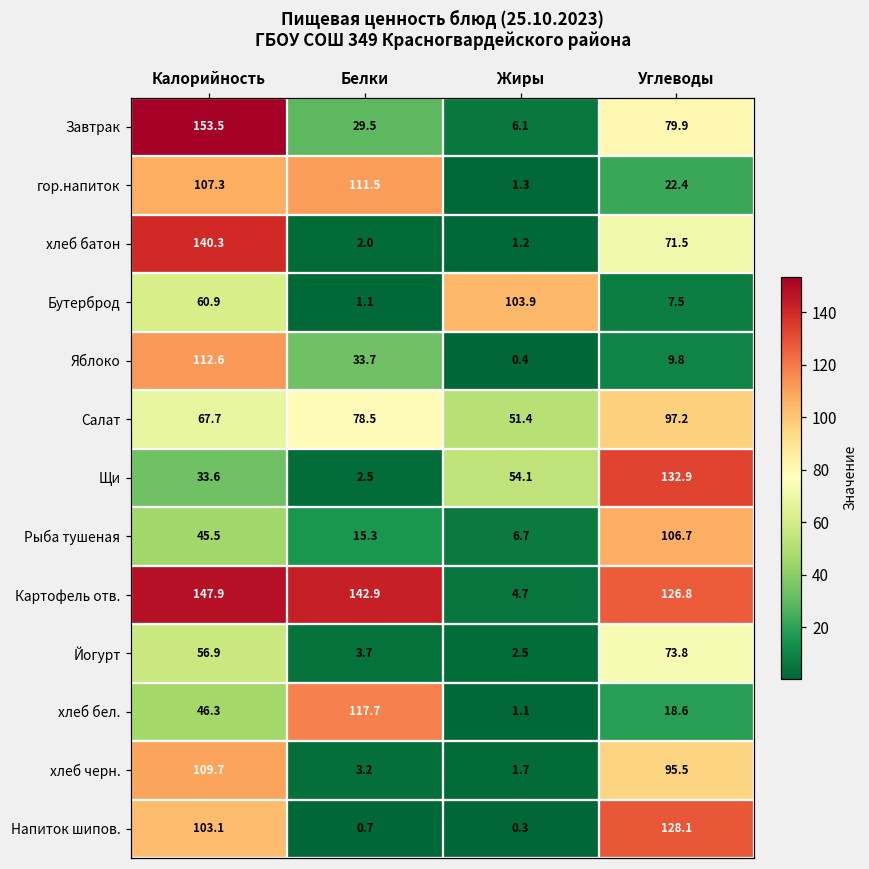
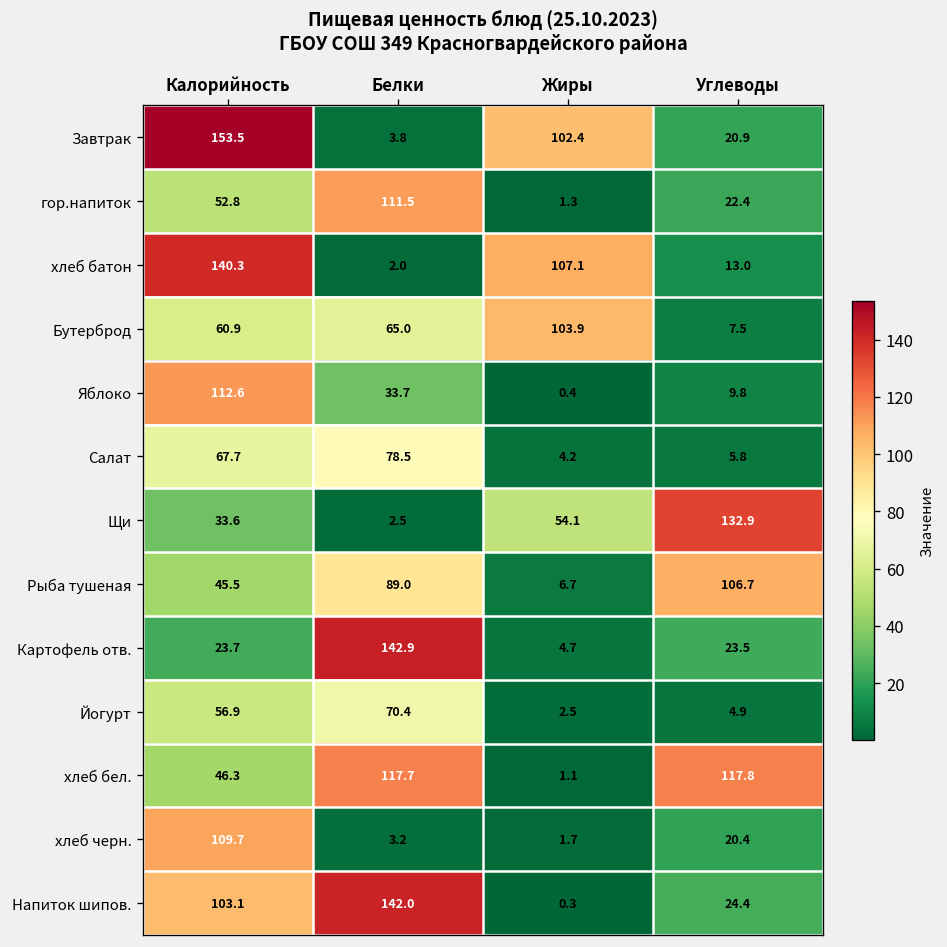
  {
    "Завтрак": {
      "Калорийность": 153.5,
-     "Белки": 29.5,
-     "Жиры": 6.1,
-     "Углеводы": 79.9
+     "Белки": 3.8,
+     "Жиры": 102.4,
+     "Углеводы": 20.9
    },
    "гор.напиток": {
-     "Калорийность": 107.3,
+     "Калорийность": 52.8,
      "Белки": 111.5,
      "Жиры": 1.3,
      "Углеводы": 22.4
    },
    "хлеб батон": {
      "Калорийность": 140.3,
      "Белки": 2.0,
-     "Жиры": 1.2,
-     "Углеводы": 71.5
+     "Жиры": 107.1,
+     "Углеводы": 13.0
    },
    "Бутерброд": {
      "Калорийность": 60.9,
-     "Белки": 1.1,
+     "Белки": 65.0,
      "Жиры": 103.9,
      "Углеводы": 7.5
    },
    "Яблоко": {
      "Калорийность": 112.6,
      "Белки": 33.7,
      "Жиры": 0.4,
      "Углеводы": 9.8
    },
    "Салат": {
      "Калорийность": 67.7,
      "Белки": 78.5,
-     "Жиры": 51.4,
-     "Углеводы": 97.2
+     "Жиры": 4.2,
+     "Углеводы": 5.8
    },
    "Щи": {
      "Калорийность": 33.6,
      "Белки": 2.5,
      "Жиры": 54.1,
      "Углеводы": 132.9
    },
    "Рыба тушеная": {
      "Калорийность": 45.5,
-     "Белки": 15.3,
+     "Белки": 89.0,
      "Жиры": 6.7,
      "Углеводы": 106.7
    },
    "Картофель отв.": {
-     "Калорийность": 147.9,
+     "Калорийность": 23.7,
      "Белки": 142.9,
      "Жиры": 4.7,
-     "Углеводы": 126.8
+     "Углеводы": 23.5
    },
    "Йогурт": {
      "Калорийность": 56.9,
-     "Белки": 3.7,
+     "Белки": 70.4,
      "Жиры": 2.5,
-     "Углеводы": 73.8
+     "Углеводы": 4.9
    },
    "хлеб бел.": {
      "Калорийность": 46.3,
      "Белки": 117.7,
      "Жиры": 1.1,
-     "Углеводы": 18.6
+     "Углеводы": 117.8
    },
    "хлеб черн.": {
      "Калорийность": 109.7,
      "Белки": 3.2,
      "Жиры": 1.7,
-     "Углеводы": 95.5
+     "Углеводы": 20.4
    },
    "Напиток шипов.": {
      "Калорийность": 103.1,
-     "Белки": 0.7,
+     "Белки": 142.0,
      "Жиры": 0.3,
-     "Углеводы": 128.1
+     "Углеводы": 24.4
    }
  }
